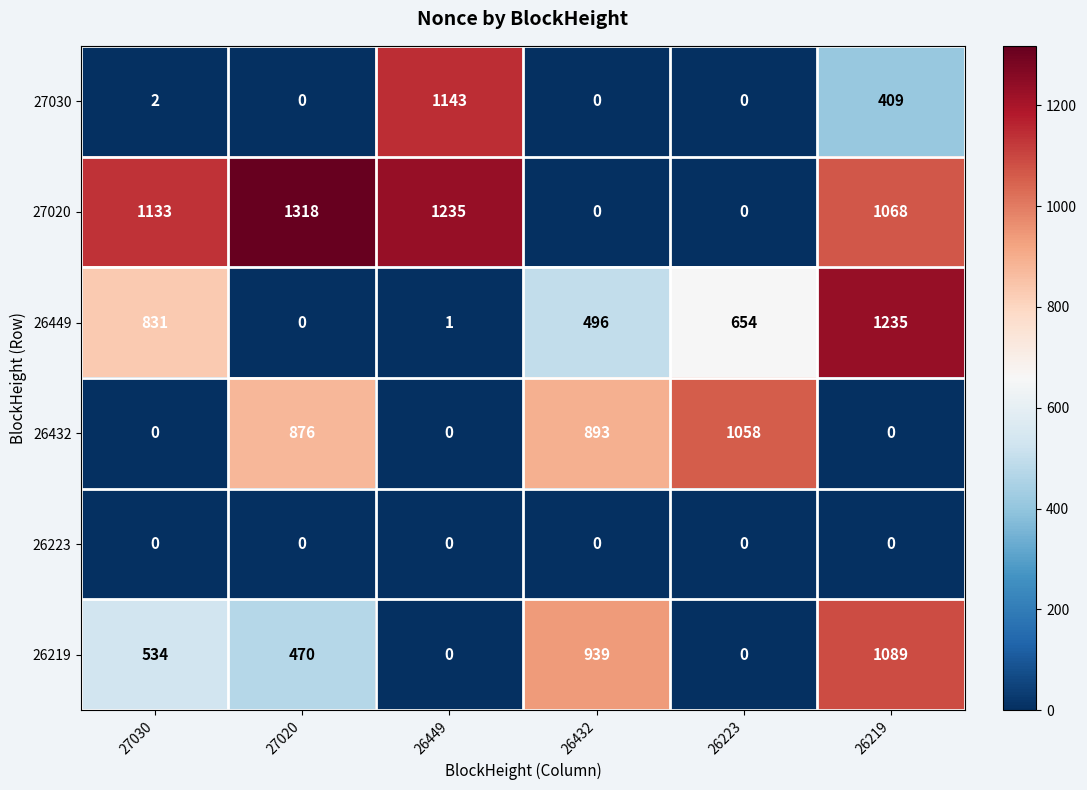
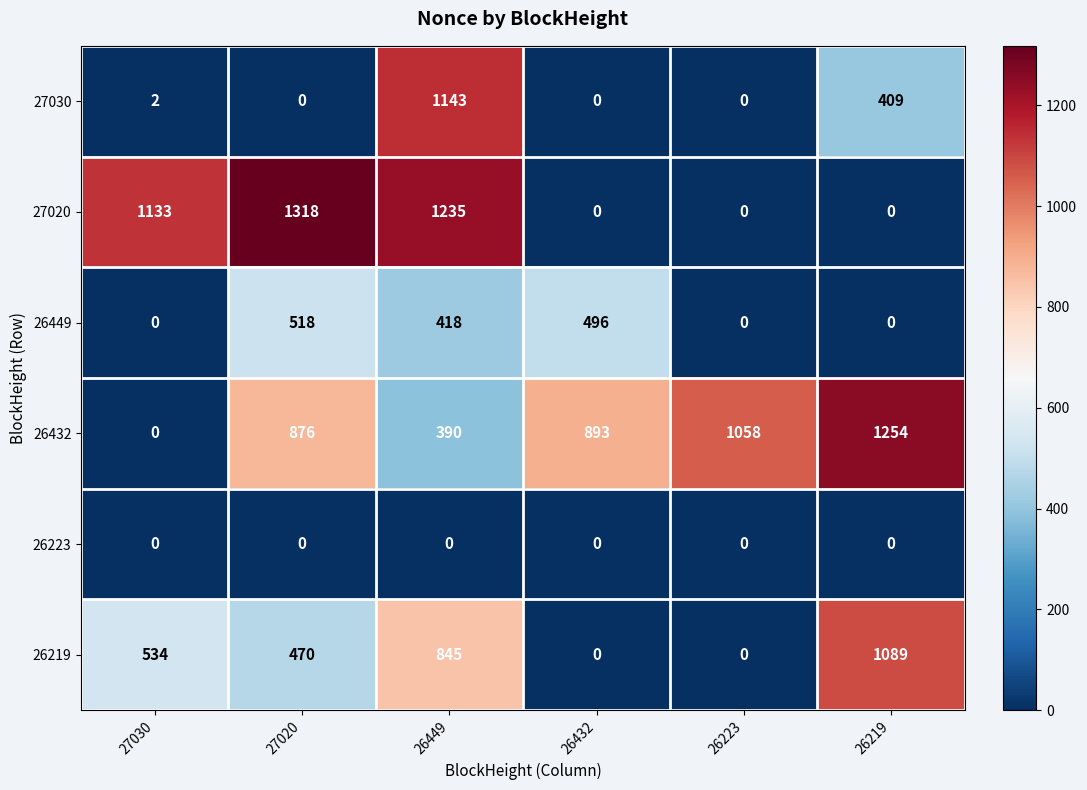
  {
    "27030": {
      "27030": 2,
      "27020": 0,
      "26449": 1143,
      "26432": 0,
      "26223": 0,
      "26219": 409
    },
    "27020": {
      "27030": 1133,
      "27020": 1318,
      "26449": 1235,
      "26432": 0,
      "26223": 0,
-     "26219": 1068
+     "26219": 0
    },
    "26449": {
-     "27030": 831,
-     "27020": 0,
-     "26449": 1,
+     "27030": 0,
+     "27020": 518,
+     "26449": 418,
      "26432": 496,
-     "26223": 654,
-     "26219": 1235
+     "26223": 0,
+     "26219": 0
    },
    "26432": {
      "27030": 0,
      "27020": 876,
-     "26449": 0,
+     "26449": 390,
      "26432": 893,
      "26223": 1058,
-     "26219": 0
+     "26219": 1254
    },
    "26223": {
      "27030": 0,
      "27020": 0,
      "26449": 0,
      "26432": 0,
      "26223": 0,
      "26219": 0
    },
    "26219": {
      "27030": 534,
      "27020": 470,
-     "26449": 0,
-     "26432": 939,
+     "26449": 845,
+     "26432": 0,
      "26223": 0,
      "26219": 1089
    }
  }
